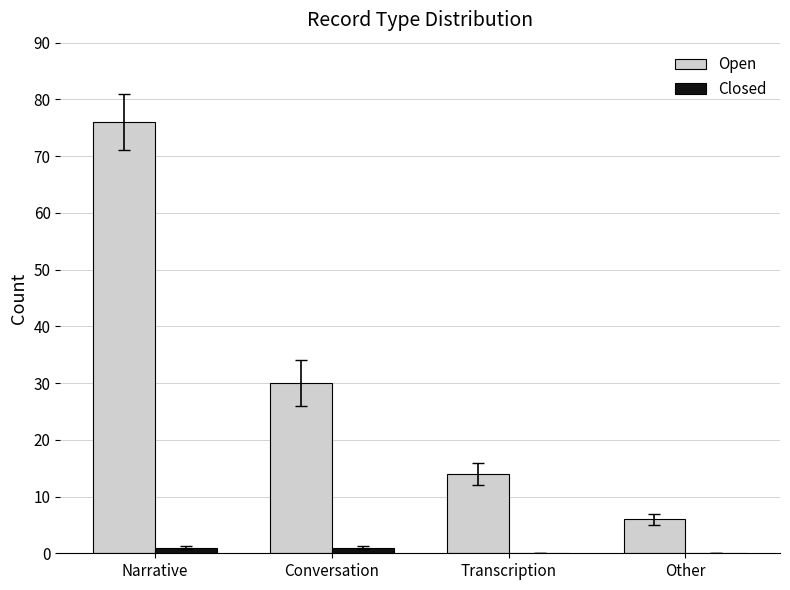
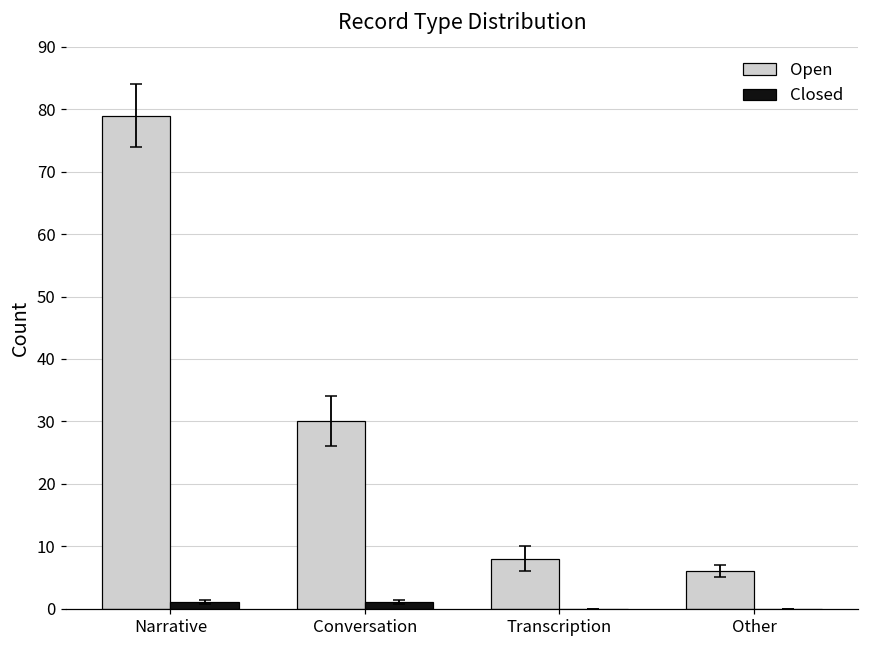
  {
    "Open": {
-     "Narrative": 76,
+     "Narrative": 79,
      "Conversation": 30,
-     "Transcription": 14,
+     "Transcription": 8,
      "Other": 6
    }
  }
